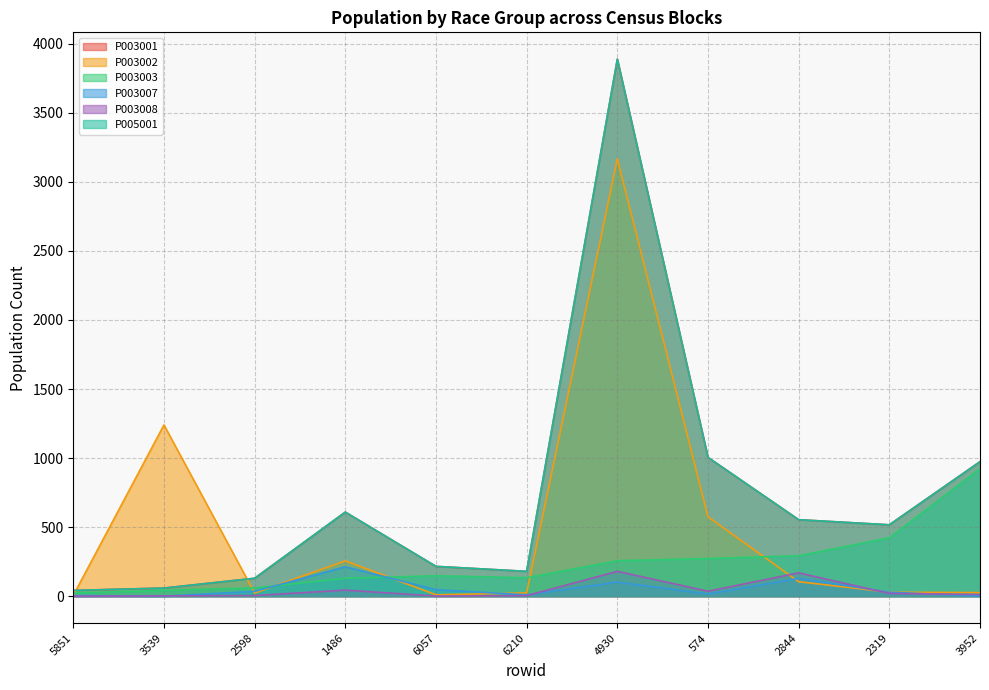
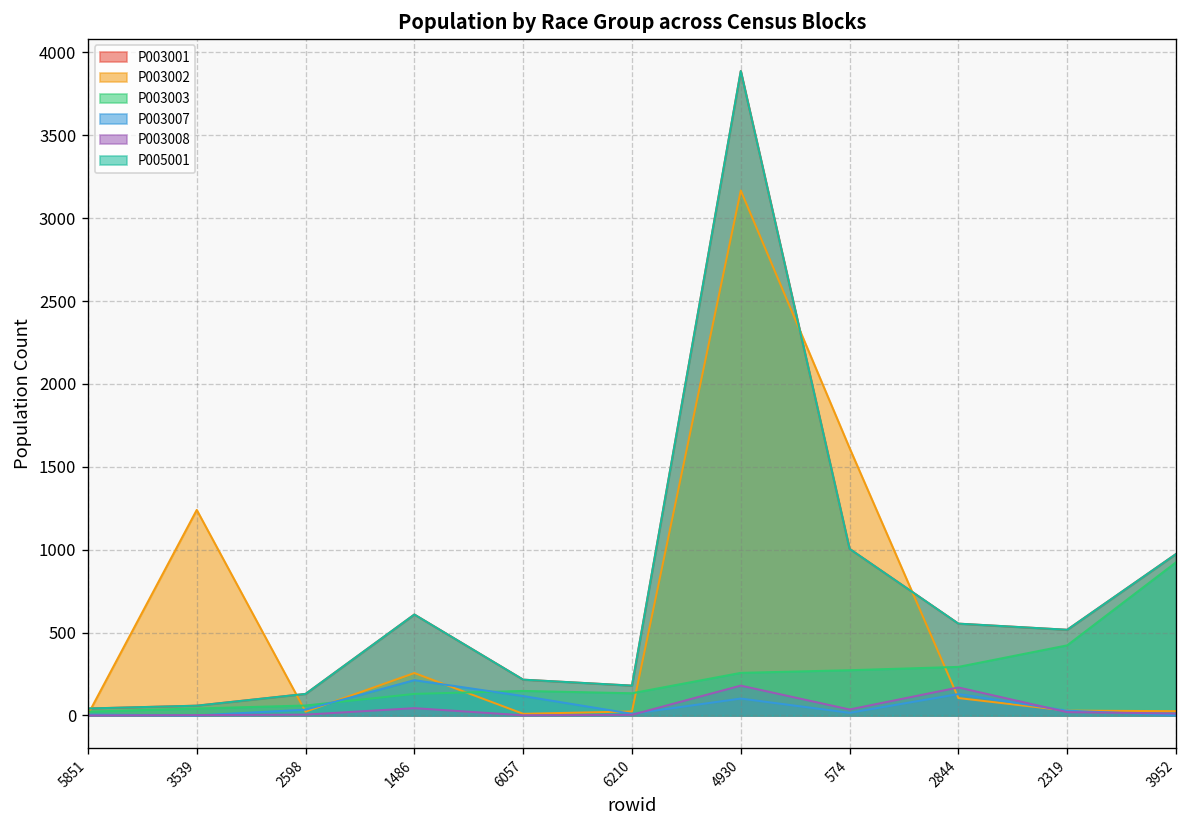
  {
    "P003002": {
      "3539": 1240,
      "1486": 260,
      "4930": 3170,
-     "574": 580,
+     "574": 1610,
      "2844": 110
    },
    "P003007": {
      "1486": 210,
-     "6057": 50,
+     "6057": 120,
      "4930": 100,
      "574": 20,
      "2844": 130
    },
    "P003008": {
      "1486": 40,
      "4930": 180,
      "574": 40,
      "2844": 170
    }
  }
